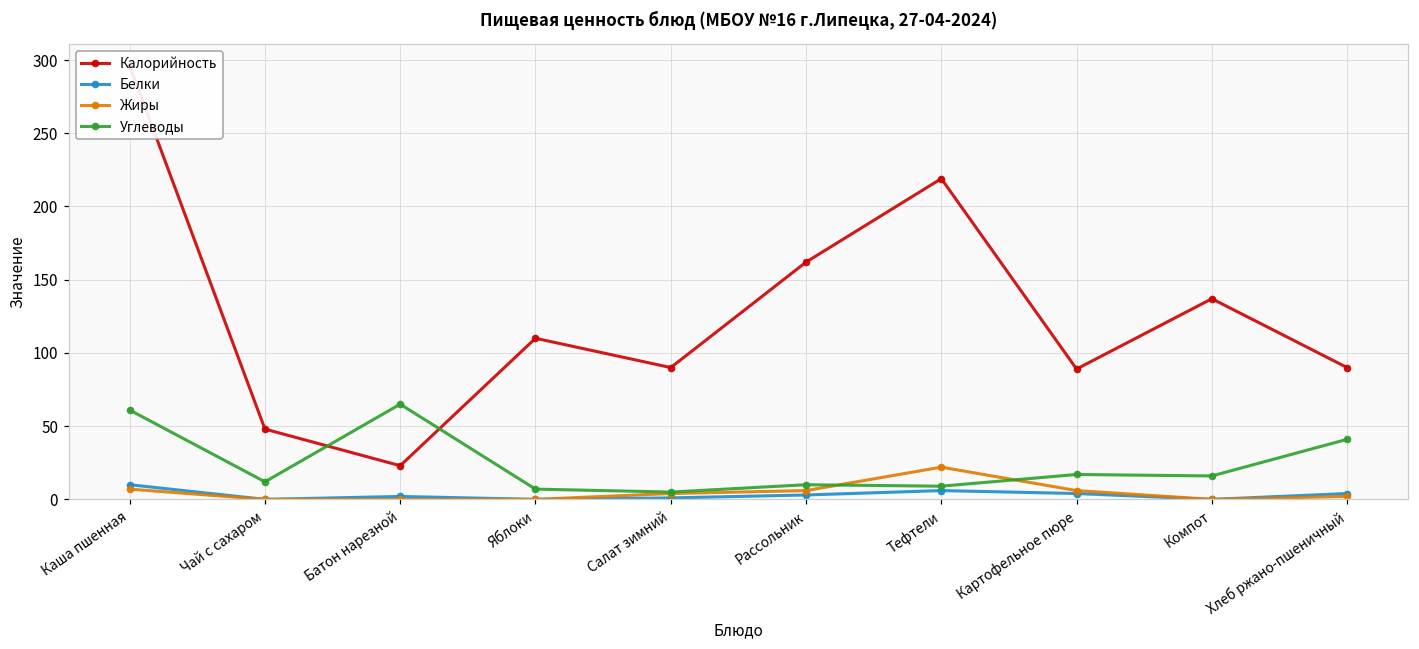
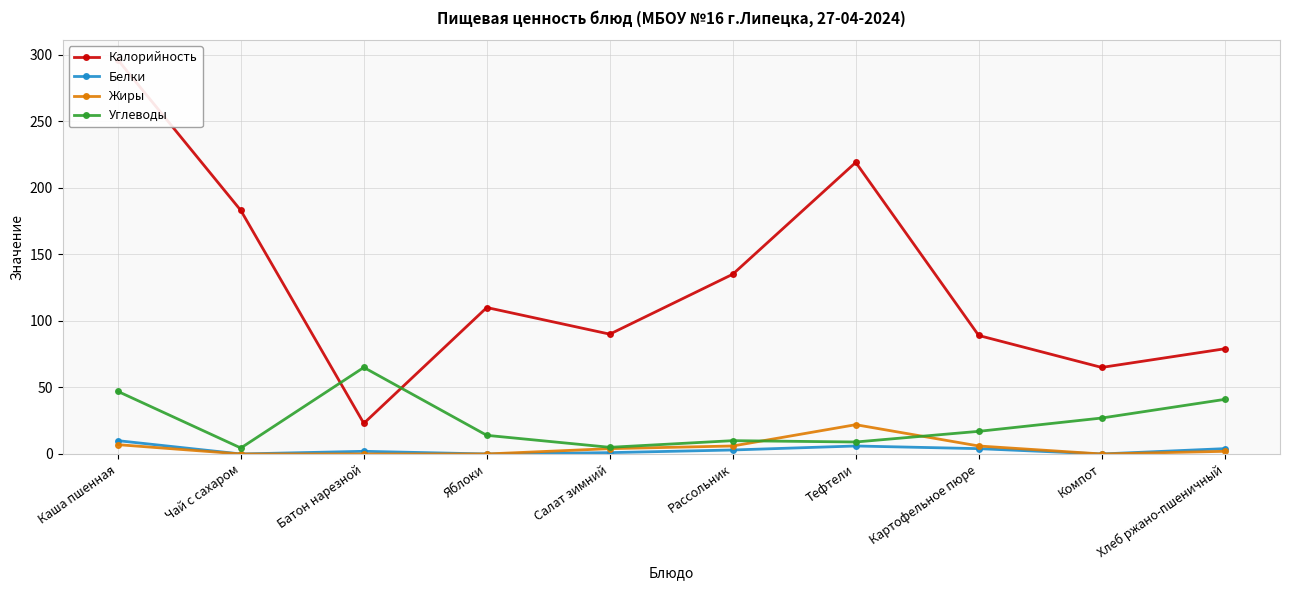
  {
    "Калорийность": {
-     "Чай с сахаром": 48,
+     "Чай с сахаром": 183,
      "Батон нарезной": 23,
      "Яблоки": 110,
      "Салат зимний": 90,
-     "Рассольник": 162,
+     "Рассольник": 135,
      "Тефтели": 219,
      "Картофельное пюре": 89,
-     "Компот": 137,
-     "Хлеб ржано-пшеничный": 90
+     "Компот": 65,
+     "Хлеб ржано-пшеничный": 79
    },
    "Белки": {
      "Каша пшенная": 10,
      "Батон нарезной": 2,
      "Салат зимний": 1,
      "Рассольник": 3,
      "Тефтели": 6,
      "Картофельное пюре": 4,
      "Хлеб ржано-пшеничный": 4
    },
    "Жиры": {
      "Каша пшенная": 7,
      "Батон нарезной": 0,
      "Рассольник": 6,
      "Тефтели": 22,
      "Картофельное пюре": 6,
      "Хлеб ржано-пшеничный": 2
    },
    "Углеводы": {
-     "Каша пшенная": 61,
-     "Чай с сахаром": 12,
+     "Каша пшенная": 47,
+     "Чай с сахаром": 4,
      "Батон нарезной": 65,
-     "Яблоки": 7,
+     "Яблоки": 14,
      "Рассольник": 10,
      "Тефтели": 9,
      "Картофельное пюре": 17,
-     "Компот": 16,
+     "Компот": 27,
      "Хлеб ржано-пшеничный": 41
    }
  }
